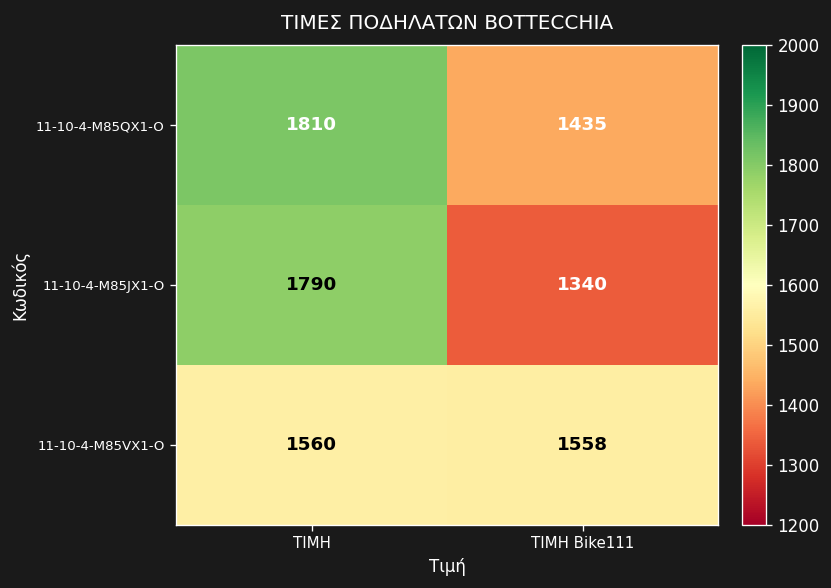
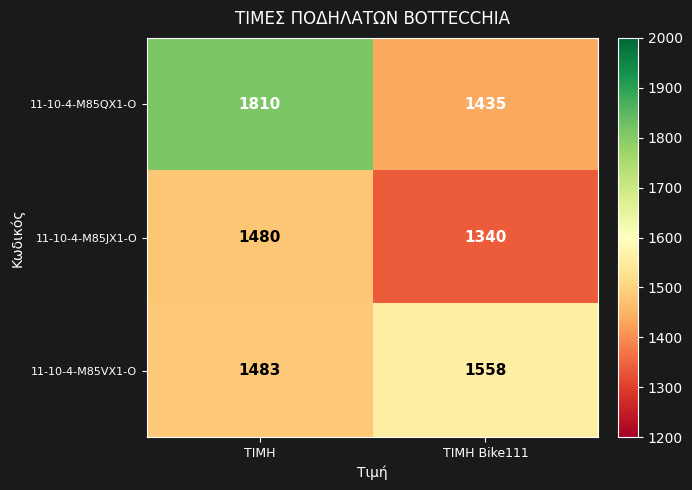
  {
    "11-10-4-M85QX1-O": {
      "ΤΙΜΗ": 1810,
      "ΤΙΜΗ Bike111": 1435
    },
    "11-10-4-M85JX1-O": {
-     "ΤΙΜΗ": 1790,
+     "ΤΙΜΗ": 1480,
      "ΤΙΜΗ Bike111": 1340
    },
    "11-10-4-M85VX1-O": {
-     "ΤΙΜΗ": 1560,
+     "ΤΙΜΗ": 1483,
      "ΤΙΜΗ Bike111": 1558
    }
  }
